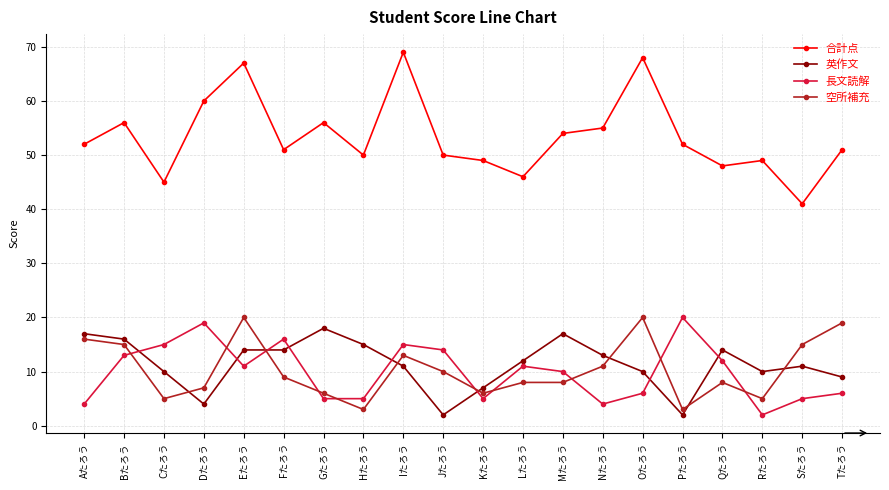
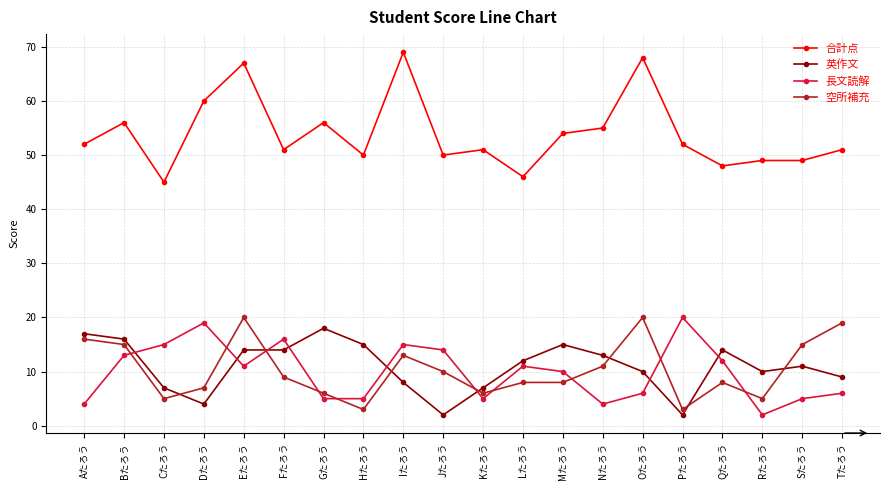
  {
    "合計点": {
      "Aたろう": 52,
      "Bたろう": 56,
      "Cたろう": 45,
      "Dたろう": 60,
      "Eたろう": 67,
      "Fたろう": 51,
      "Gたろう": 56,
      "Hたろう": 50,
      "Iたろう": 69,
      "Jたろう": 50,
-     "Kたろう": 49,
+     "Kたろう": 51,
      "Lたろう": 46,
      "Mたろう": 54,
      "Nたろう": 55,
      "Oたろう": 68,
      "Pたろう": 52,
      "Qたろう": 48,
      "Rたろう": 49,
-     "Sたろう": 41,
+     "Sたろう": 49,
      "Tたろう": 51
    },
    "英作文": {
      "Aたろう": 17,
      "Bたろう": 16,
-     "Cたろう": 10,
+     "Cたろう": 7,
      "Dたろう": 4,
      "Eたろう": 14,
      "Fたろう": 14,
      "Gたろう": 18,
      "Hたろう": 15,
-     "Iたろう": 11,
+     "Iたろう": 8,
      "Jたろう": 2,
      "Kたろう": 7,
      "Lたろう": 12,
-     "Mたろう": 17,
+     "Mたろう": 15,
      "Nたろう": 13,
      "Oたろう": 10,
      "Pたろう": 2,
      "Qたろう": 14,
      "Rたろう": 10,
      "Sたろう": 11,
      "Tたろう": 9
    }
  }
